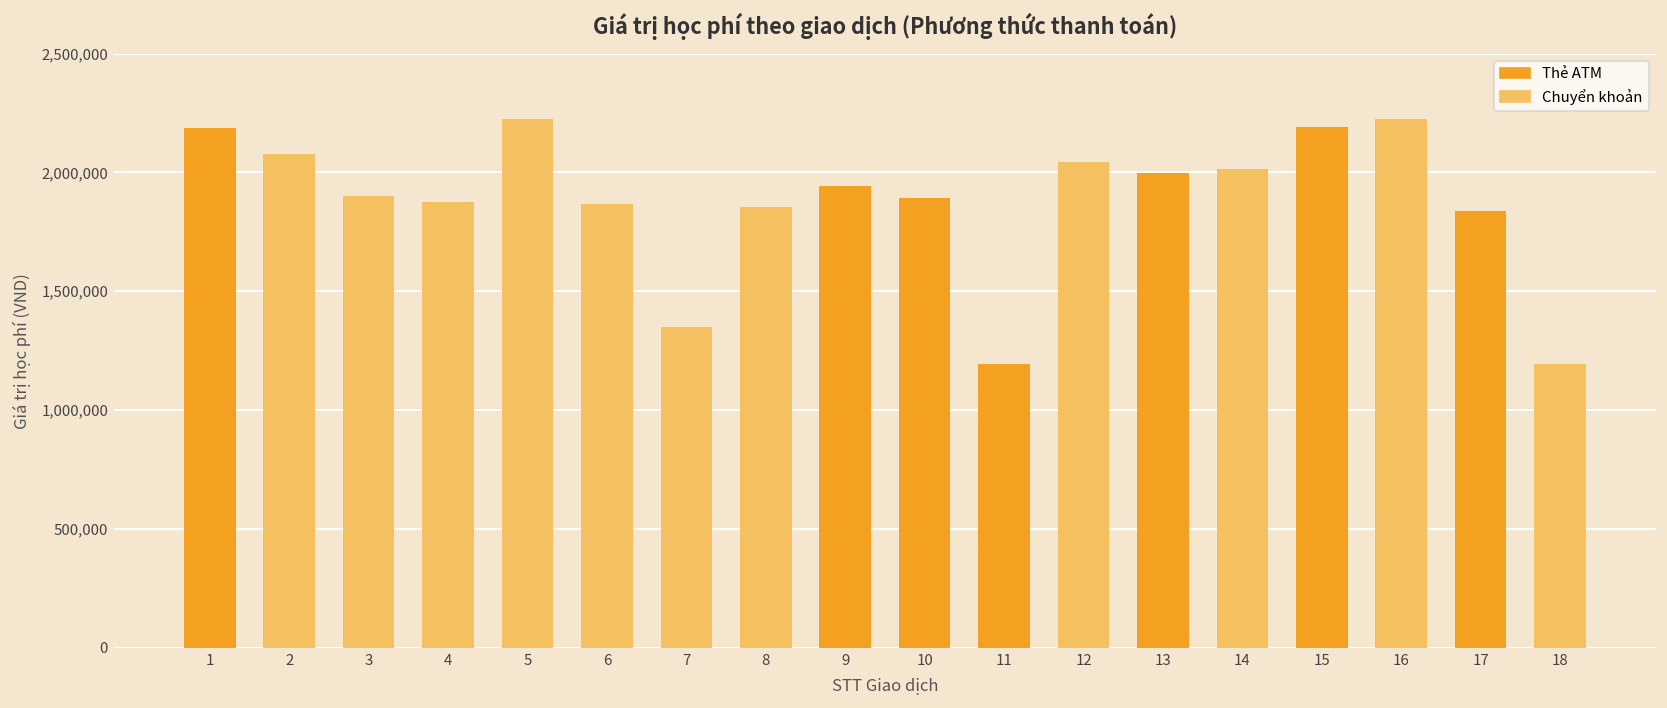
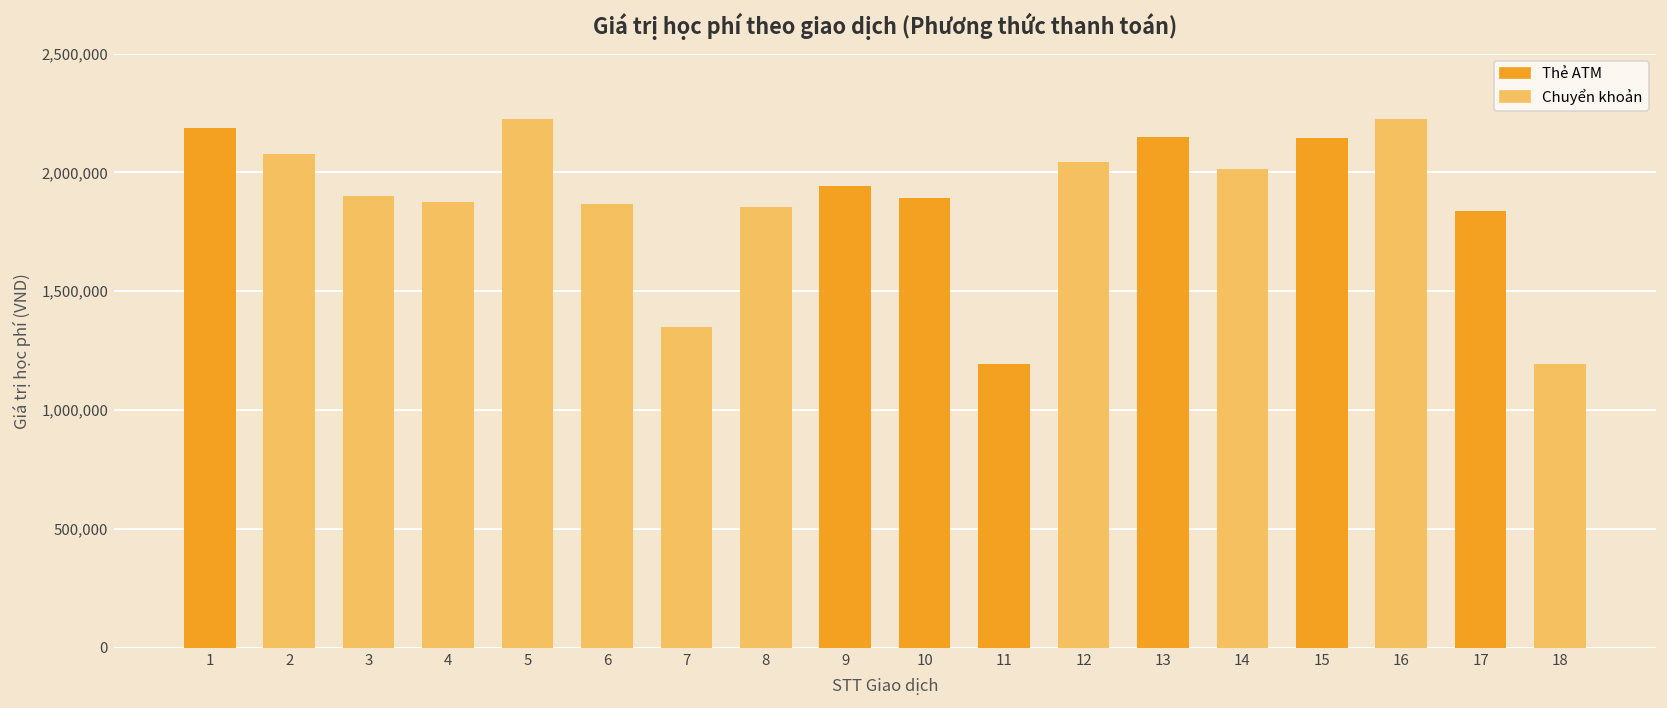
  {
    "1": "2,190,000",
    "2": "2,080,000",
    "3": "1,900,000",
    "4": "1,880,000",
    "5": "2,230,000",
    "6": "1,870,000",
    "7": "1,350,000",
    "8": "1,850,000",
    "9": "1,940,000",
    "10": "1,890,000",
    "11": "1,190,000",
    "12": "2,040,000",
-   "13": "2,000,000",
+   "13": "2,150,000",
    "14": "2,010,000",
-   "15": "2,190,000",
+   "15": "2,150,000",
    "16": "2,230,000",
    "17": "1,840,000",
    "18": "1,190,000"
  }
